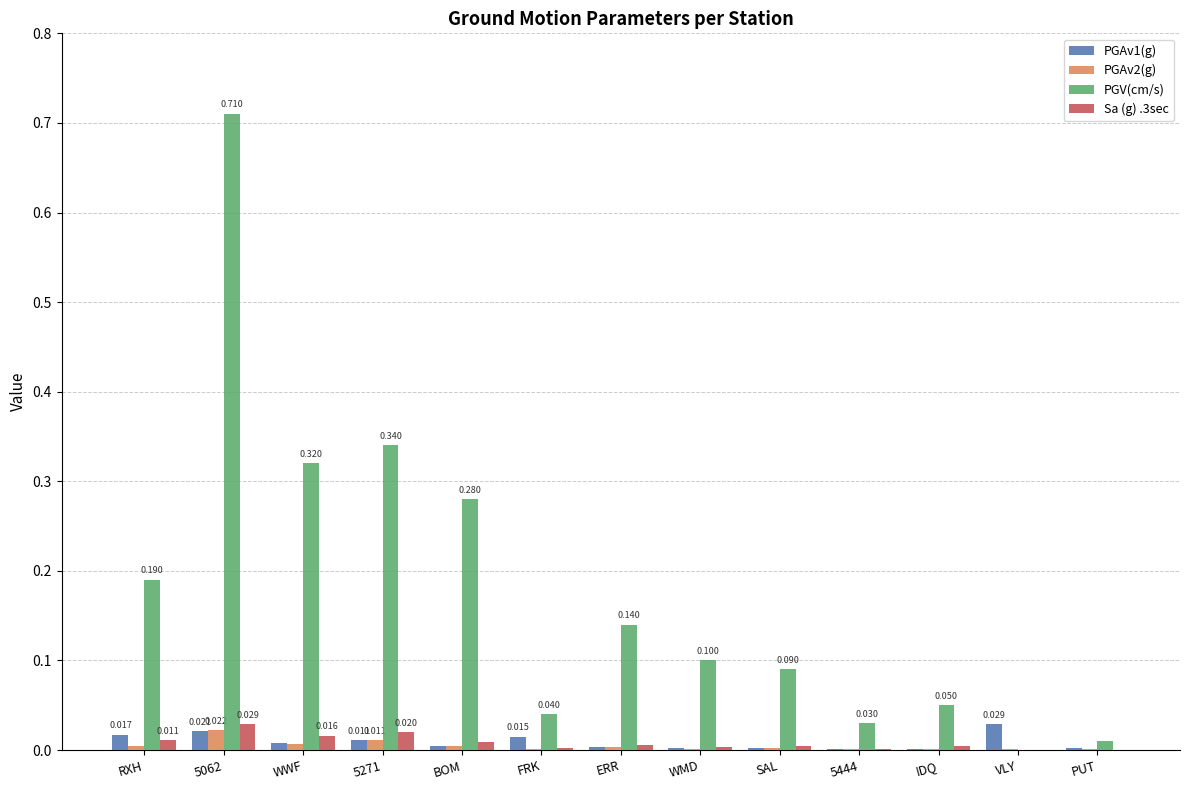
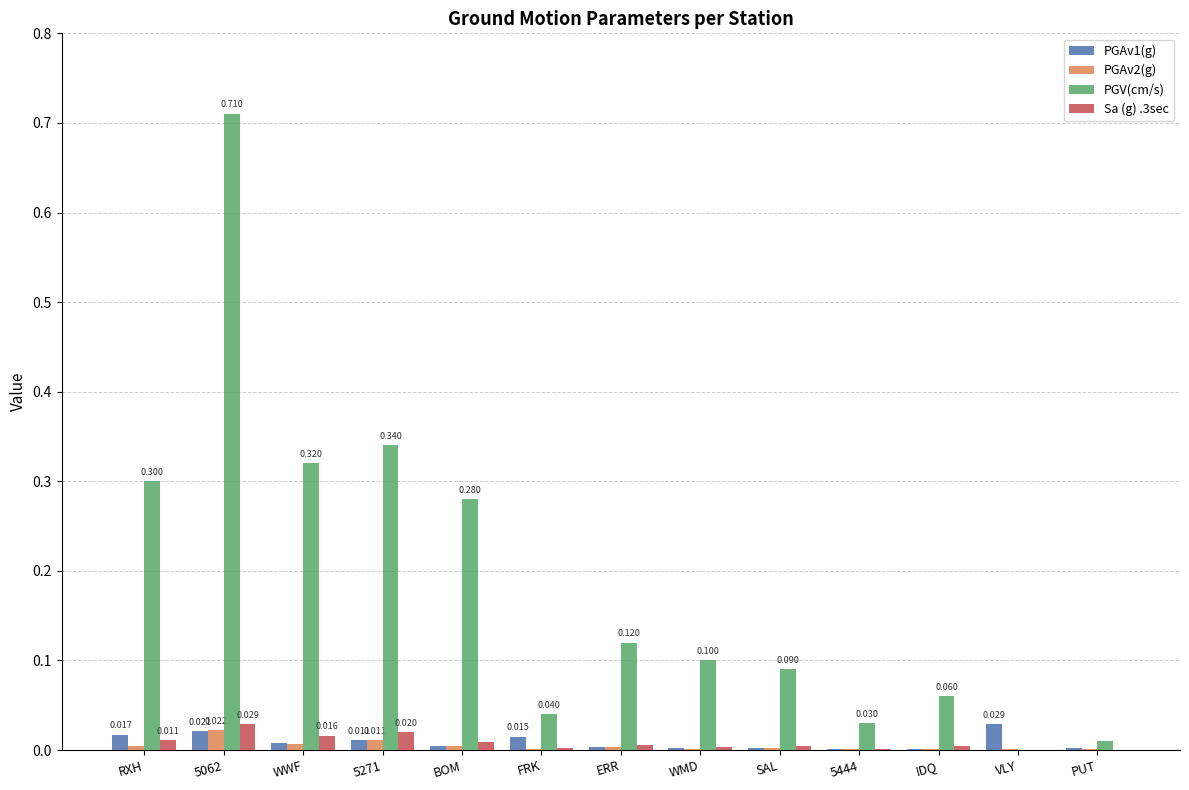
  {
    "PGAv1(g)": {
      "RXH": 0.017,
      "FRK": 0.015,
      "VLY": 0.029
    },
    "PGV(cm/s)": {
-     "RXH": 0.190,
+     "RXH": 0.300,
      "5062": 0.710,
      "WWF": 0.320,
      "5271": 0.340,
      "BOM": 0.280,
      "FRK": 0.040,
-     "ERR": 0.140,
+     "ERR": 0.120,
      "WMD": 0.100,
      "SAL": 0.090,
      "5444": 0.030,
-     "IDQ": 0.050
+     "IDQ": 0.060
    }
  }
